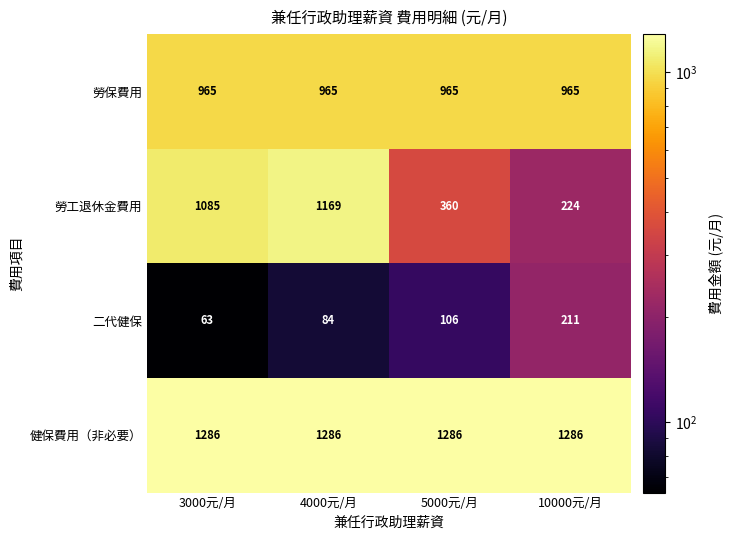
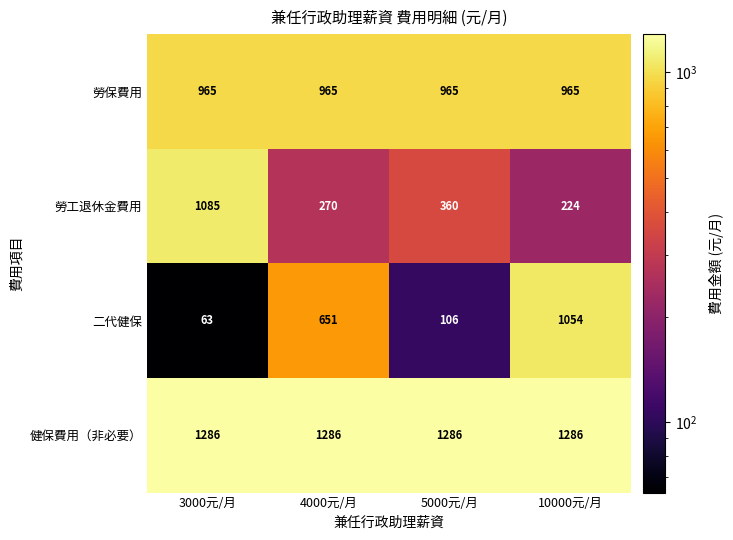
  {
    "勞保費用": {
      "3000元/月": 965,
      "4000元/月": 965,
      "5000元/月": 965,
      "10000元/月": 965
    },
    "勞工退休金費用": {
      "3000元/月": 1085,
-     "4000元/月": 1169,
+     "4000元/月": 270,
      "5000元/月": 360,
      "10000元/月": 224
    },
    "二代健保": {
      "3000元/月": 63,
-     "4000元/月": 84,
+     "4000元/月": 651,
      "5000元/月": 106,
-     "10000元/月": 211
+     "10000元/月": 1054
    },
    "健保費用（非必要）": {
      "3000元/月": 1286,
      "4000元/月": 1286,
      "5000元/月": 1286,
      "10000元/月": 1286
    }
  }
